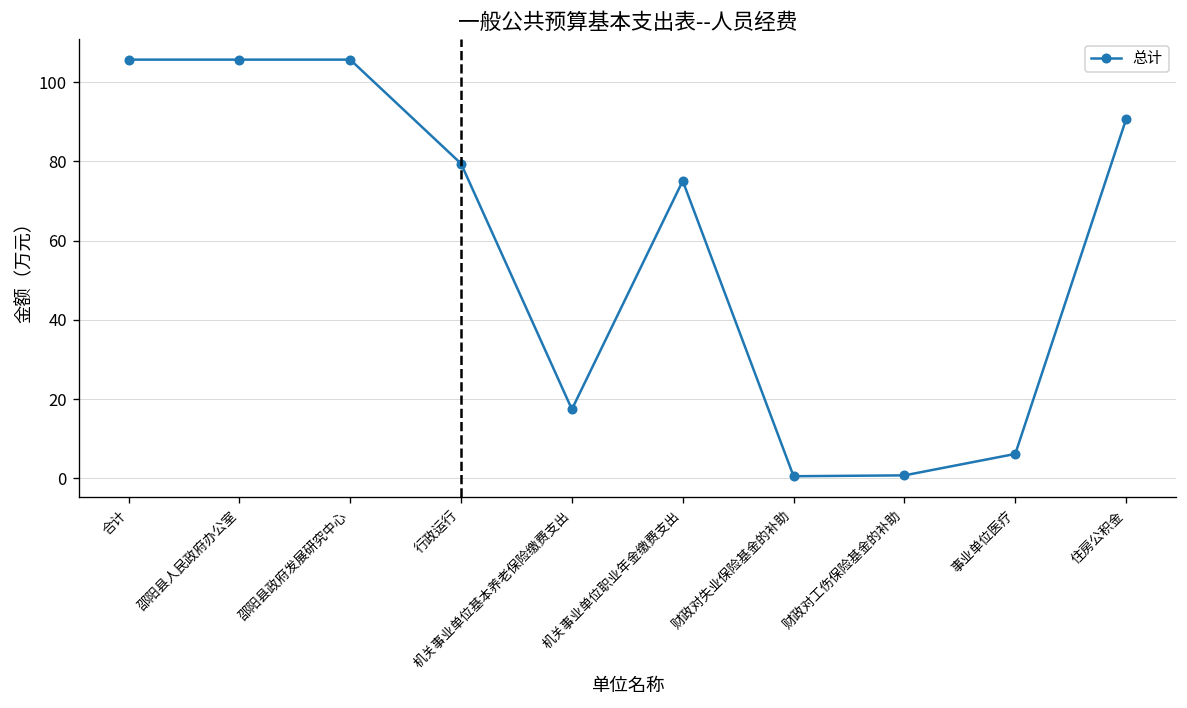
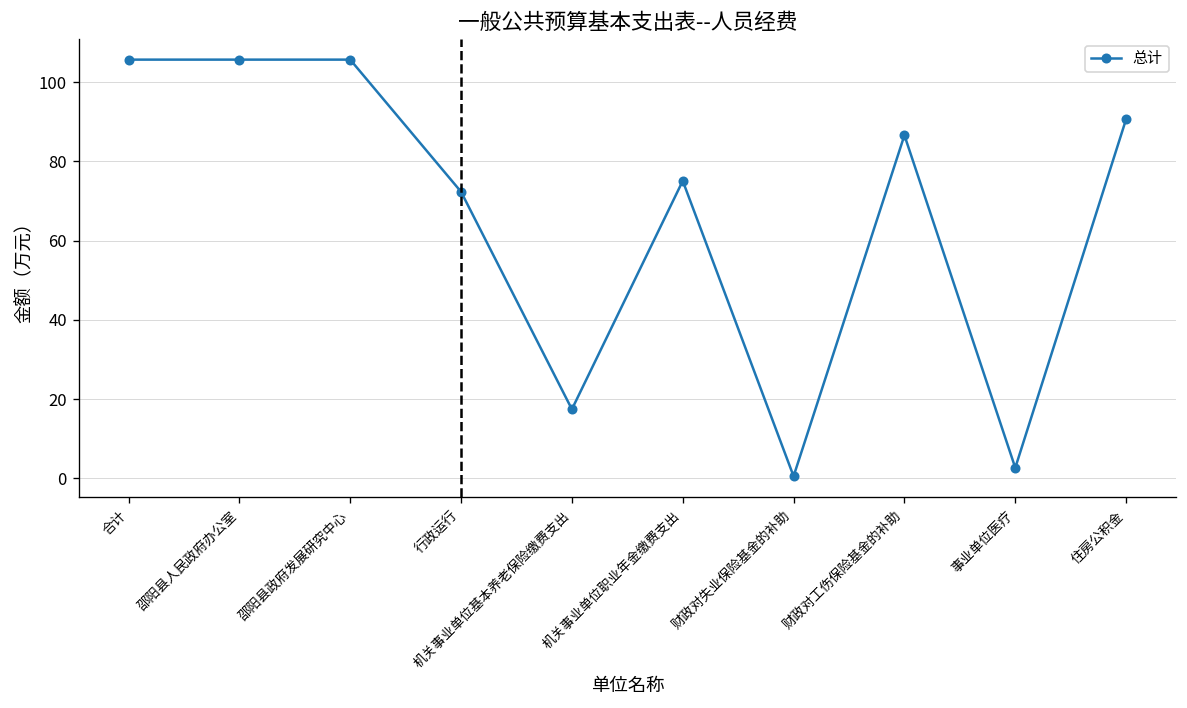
  {
    "合计": 106,
    "邵阳县人民政府办公室": 106,
    "邵阳县政府发展研究中心": 106,
-   "行政运行": 79,
+   "行政运行": 72,
    "机关事业单位基本养老保险缴费支出": 17,
    "机关事业单位职业年金缴费支出": 75,
    "财政对失业保险基金的补助": 1,
-   "财政对工伤保险基金的补助": 1,
-   "事业单位医疗": 6,
+   "财政对工伤保险基金的补助": 87,
+   "事业单位医疗": 3,
    "住房公积金": 91
  }
